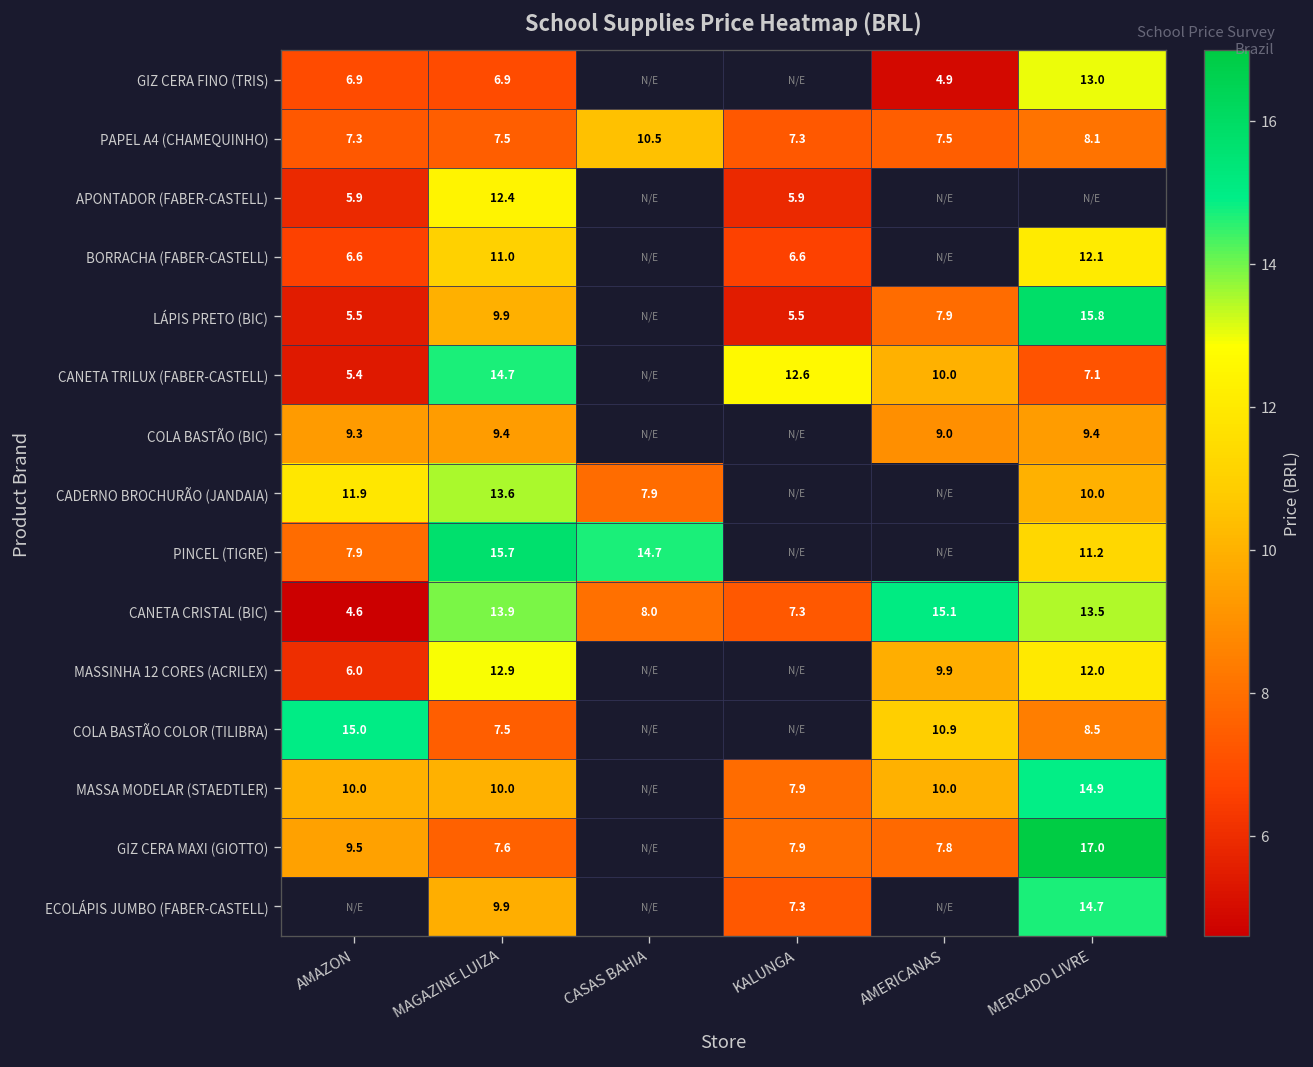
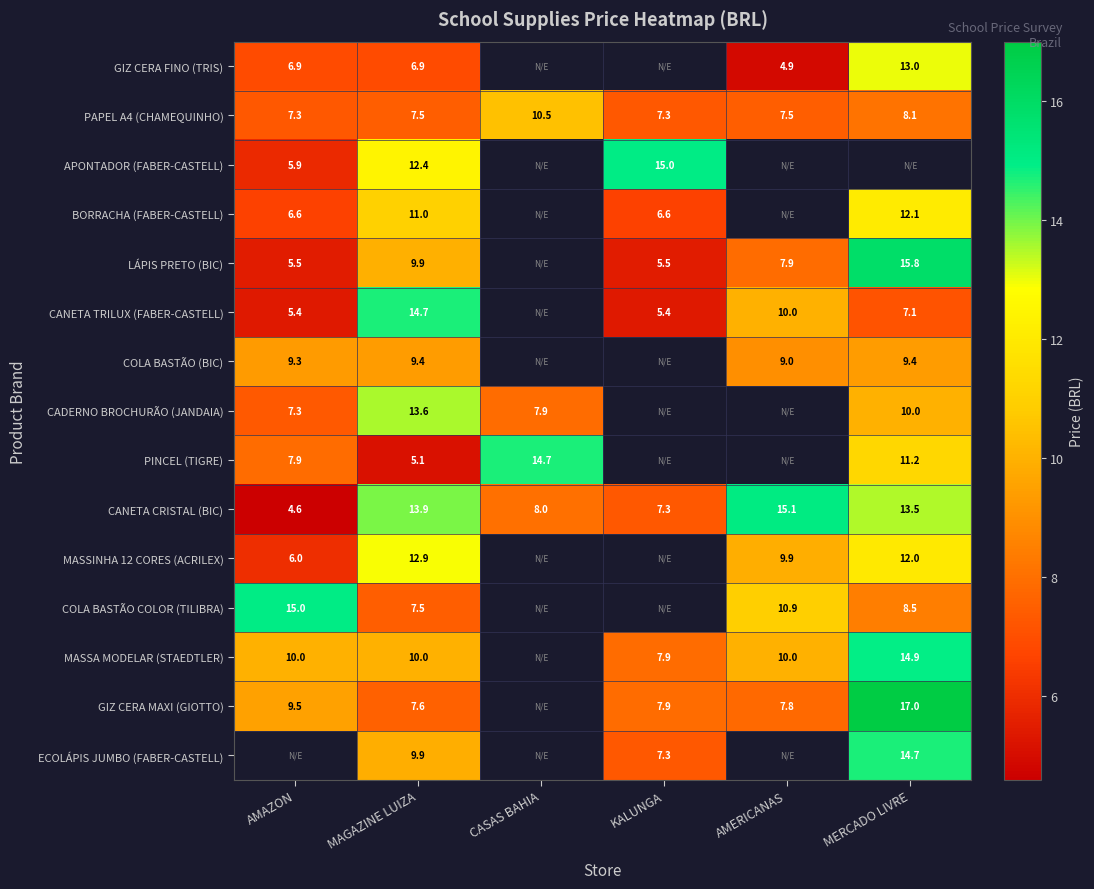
  {
    "GIZ CERA FINO (TRIS)": {
      "AMAZON": 6.9,
      "MAGAZINE LUIZA": 6.9,
      "AMERICANAS": 4.9,
      "MERCADO LIVRE": 13.0
    },
    "PAPEL A4 (CHAMEQUINHO)": {
      "AMAZON": 7.3,
      "MAGAZINE LUIZA": 7.5,
      "CASAS BAHIA": 10.5,
      "KALUNGA": 7.3,
      "AMERICANAS": 7.5,
      "MERCADO LIVRE": 8.1
    },
    "APONTADOR (FABER-CASTELL)": {
      "AMAZON": 5.9,
      "MAGAZINE LUIZA": 12.4,
-     "KALUNGA": 5.9
+     "KALUNGA": 15.0
    },
    "BORRACHA (FABER-CASTELL)": {
      "AMAZON": 6.6,
      "MAGAZINE LUIZA": 11.0,
      "KALUNGA": 6.6,
      "MERCADO LIVRE": 12.1
    },
    "LÁPIS PRETO (BIC)": {
      "AMAZON": 5.5,
      "MAGAZINE LUIZA": 9.9,
      "KALUNGA": 5.5,
      "AMERICANAS": 7.9,
      "MERCADO LIVRE": 15.8
    },
    "CANETA TRILUX (FABER-CASTELL)": {
      "AMAZON": 5.4,
      "MAGAZINE LUIZA": 14.7,
-     "KALUNGA": 12.6,
+     "KALUNGA": 5.4,
      "AMERICANAS": 10.0,
      "MERCADO LIVRE": 7.1
    },
    "COLA BASTÃO (BIC)": {
      "AMAZON": 9.3,
      "MAGAZINE LUIZA": 9.4,
      "AMERICANAS": 9.0,
      "MERCADO LIVRE": 9.4
    },
    "CADERNO BROCHURÃO (JANDAIA)": {
-     "AMAZON": 11.9,
+     "AMAZON": 7.3,
      "MAGAZINE LUIZA": 13.6,
      "CASAS BAHIA": 7.9,
      "MERCADO LIVRE": 10.0
    },
    "PINCEL (TIGRE)": {
      "AMAZON": 7.9,
-     "MAGAZINE LUIZA": 15.7,
+     "MAGAZINE LUIZA": 5.1,
      "CASAS BAHIA": 14.7,
      "MERCADO LIVRE": 11.2
    },
    "CANETA CRISTAL (BIC)": {
      "AMAZON": 4.6,
      "MAGAZINE LUIZA": 13.9,
      "CASAS BAHIA": 8.0,
      "KALUNGA": 7.3,
      "AMERICANAS": 15.1,
      "MERCADO LIVRE": 13.5
    },
    "MASSINHA 12 CORES (ACRILEX)": {
      "AMAZON": 6.0,
      "MAGAZINE LUIZA": 12.9,
      "AMERICANAS": 9.9,
      "MERCADO LIVRE": 12.0
    },
    "COLA BASTÃO COLOR (TILIBRA)": {
      "AMAZON": 15.0,
      "MAGAZINE LUIZA": 7.5,
      "AMERICANAS": 10.9,
      "MERCADO LIVRE": 8.5
    },
    "MASSA MODELAR (STAEDTLER)": {
      "AMAZON": 10.0,
      "MAGAZINE LUIZA": 10.0,
      "KALUNGA": 7.9,
      "AMERICANAS": 10.0,
      "MERCADO LIVRE": 14.9
    },
    "GIZ CERA MAXI (GIOTTO)": {
      "AMAZON": 9.5,
      "MAGAZINE LUIZA": 7.6,
      "KALUNGA": 7.9,
      "AMERICANAS": 7.8,
      "MERCADO LIVRE": 17.0
    },
    "ECOLÁPIS JUMBO (FABER-CASTELL)": {
      "MAGAZINE LUIZA": 9.9,
      "KALUNGA": 7.3,
      "MERCADO LIVRE": 14.7
    }
  }
